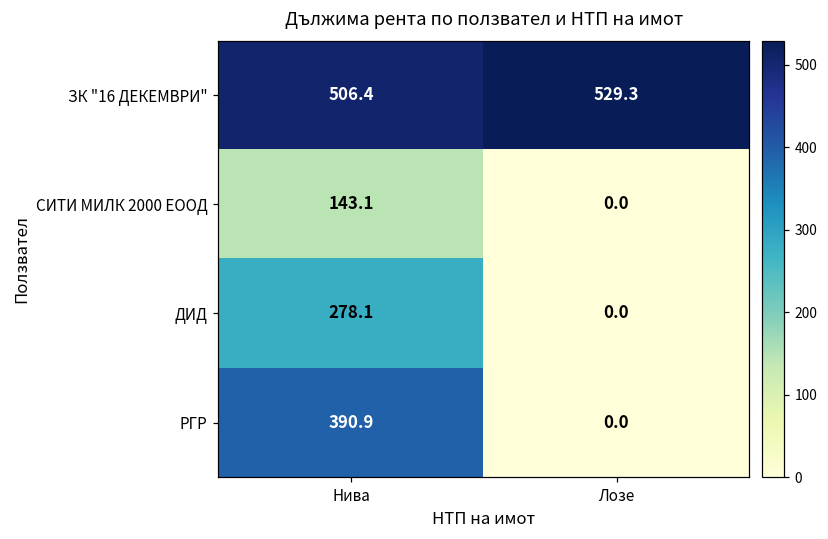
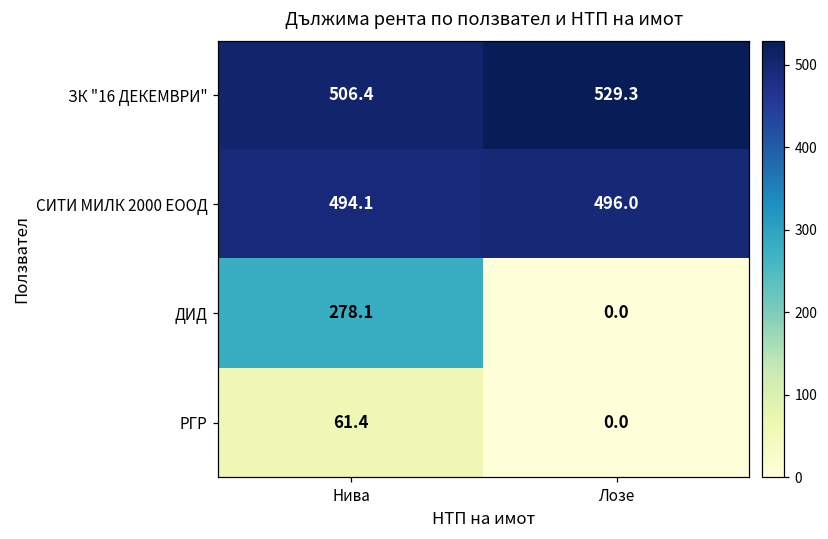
  {
    "ЗК \"16 ДЕКЕМВРИ\"": {
      "Нива": 506.4,
      "Лозе": 529.3
    },
    "СИТИ МИЛК 2000 ЕООД": {
-     "Нива": 143.1,
-     "Лозе": 0.0
+     "Нива": 494.1,
+     "Лозе": 496.0
    },
    "ДИД": {
      "Нива": 278.1,
      "Лозе": 0.0
    },
    "РГР": {
-     "Нива": 390.9,
+     "Нива": 61.4,
      "Лозе": 0.0
    }
  }
